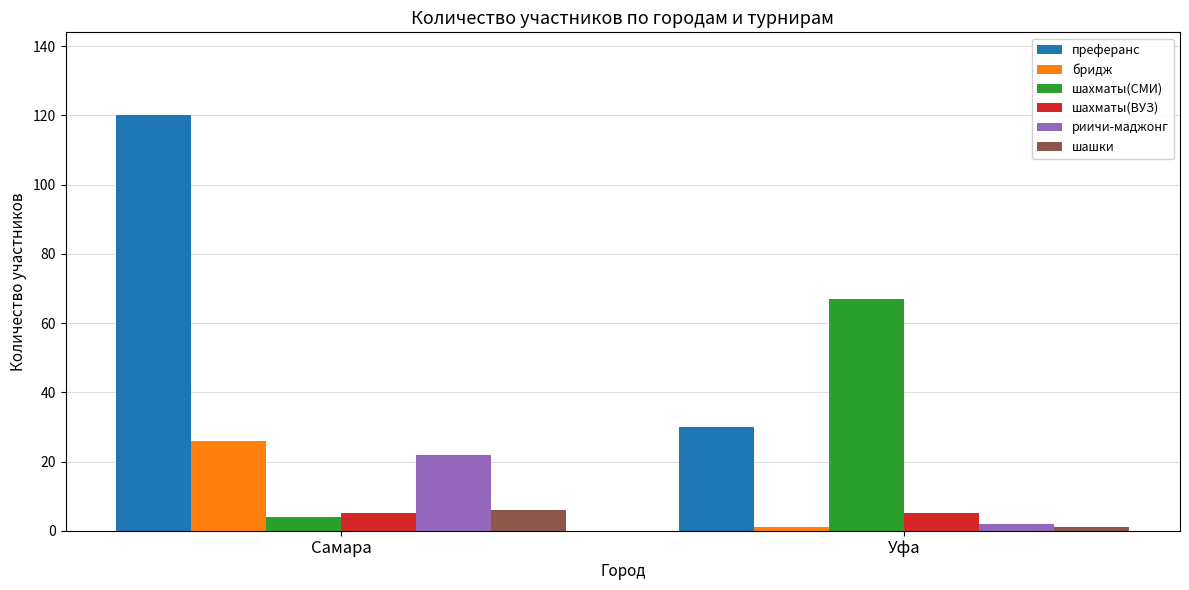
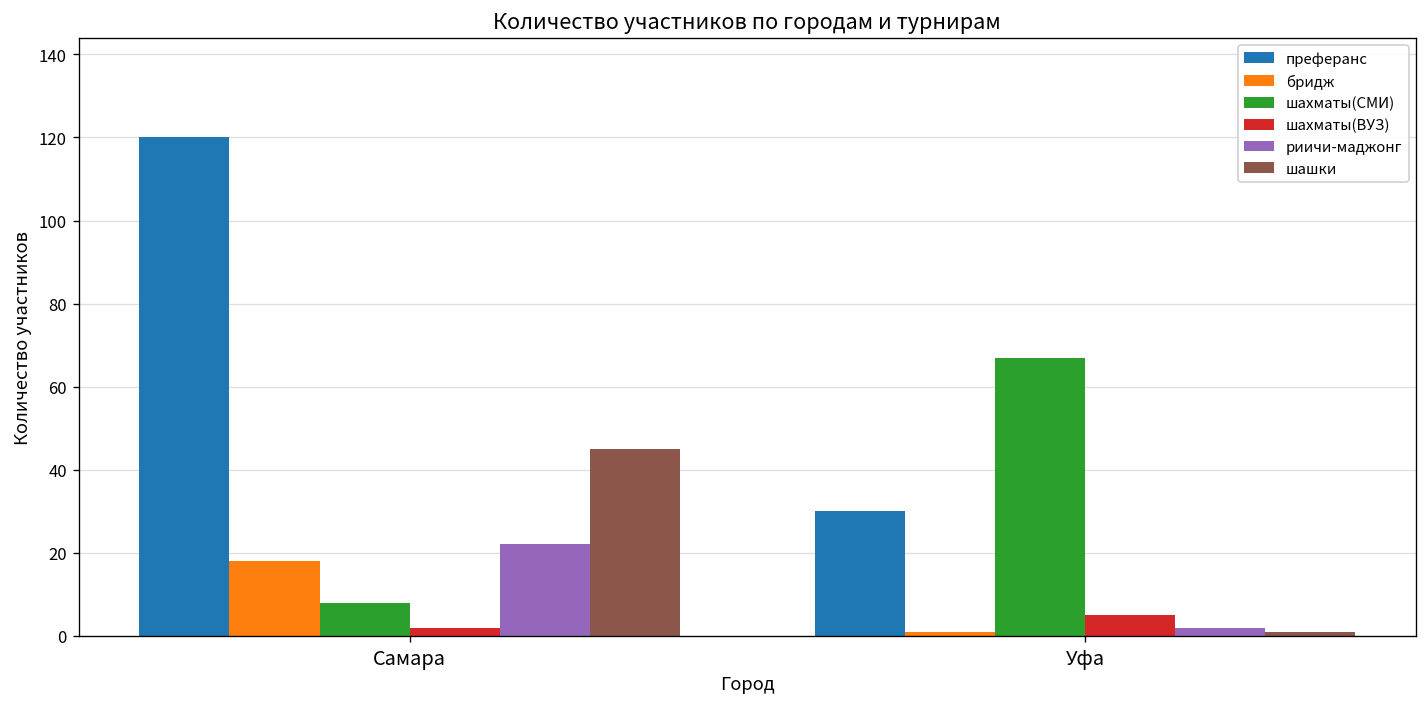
  {
    "преферанс": {
      "Самара": 120,
      "Уфа": 30
    },
    "бридж": {
-     "Самара": 26,
+     "Самара": 18,
      "Уфа": 1
    },
    "шахматы(СМИ)": {
-     "Самара": 4,
+     "Самара": 8,
      "Уфа": 67
    },
    "шахматы(ВУЗ)": {
-     "Самара": 5,
+     "Самара": 2,
      "Уфа": 5
    },
    "риичи-маджонг": {
      "Самара": 22,
      "Уфа": 2
    },
    "шашки": {
-     "Самара": 6,
+     "Самара": 45,
      "Уфа": 1
    }
  }
